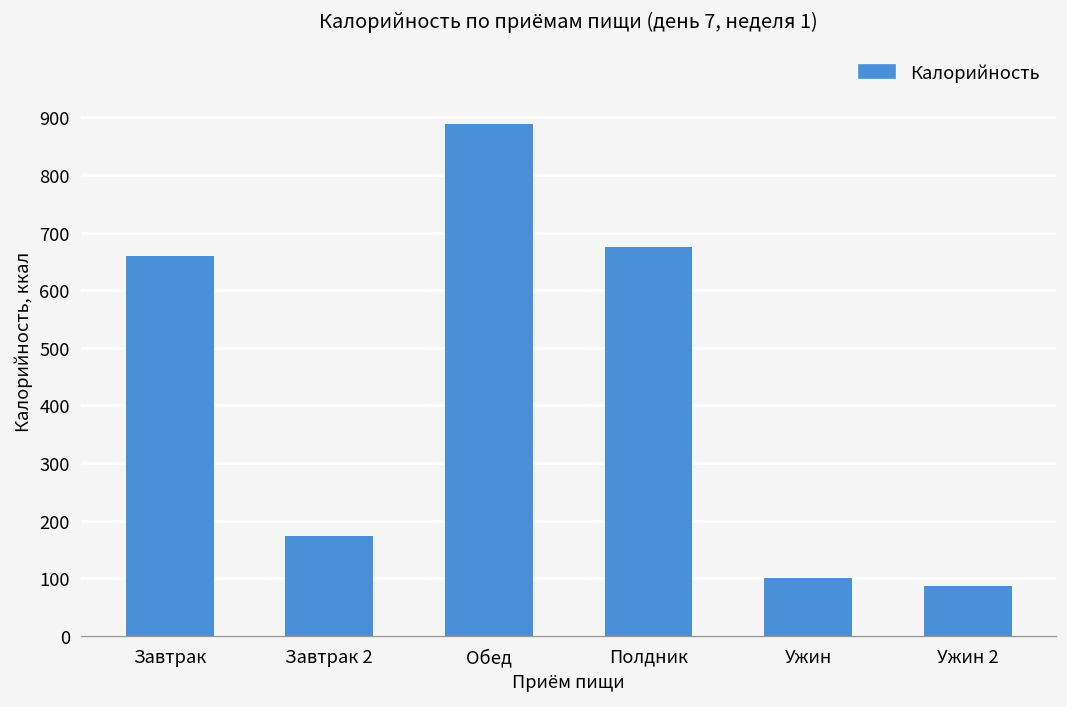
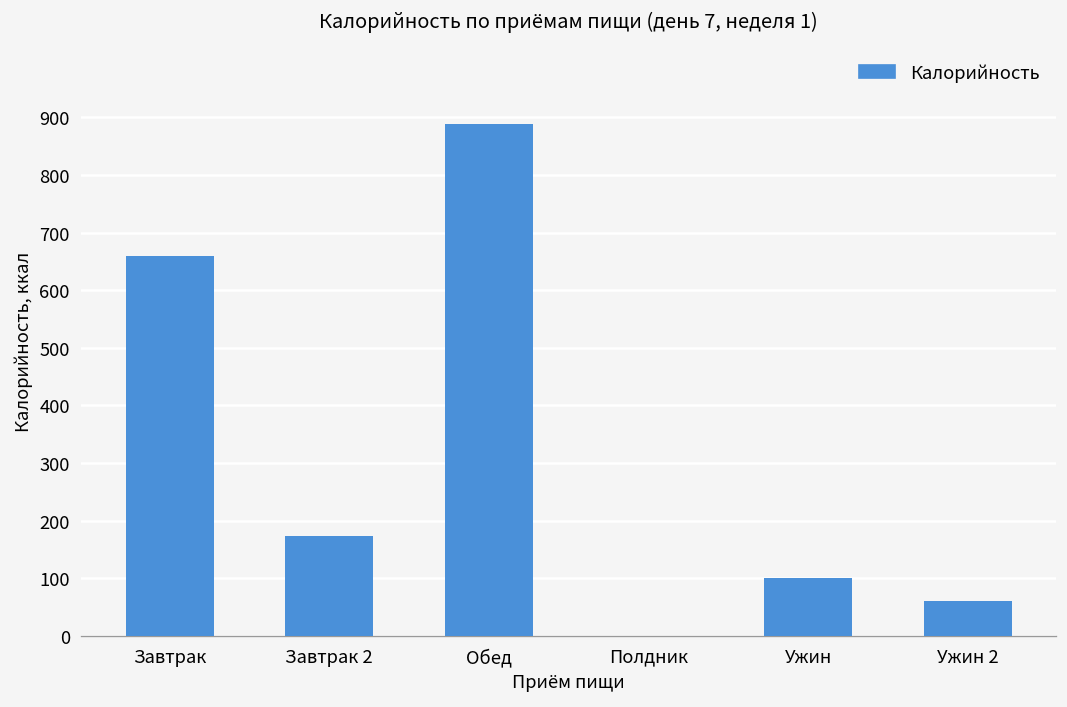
  {
    "Завтрак": 660,
    "Завтрак 2": 170,
    "Обед": 890,
-   "Полдник": 680,
+   "Полдник": 0,
    "Ужин": 100,
-   "Ужин 2": 90
+   "Ужин 2": 60
  }
